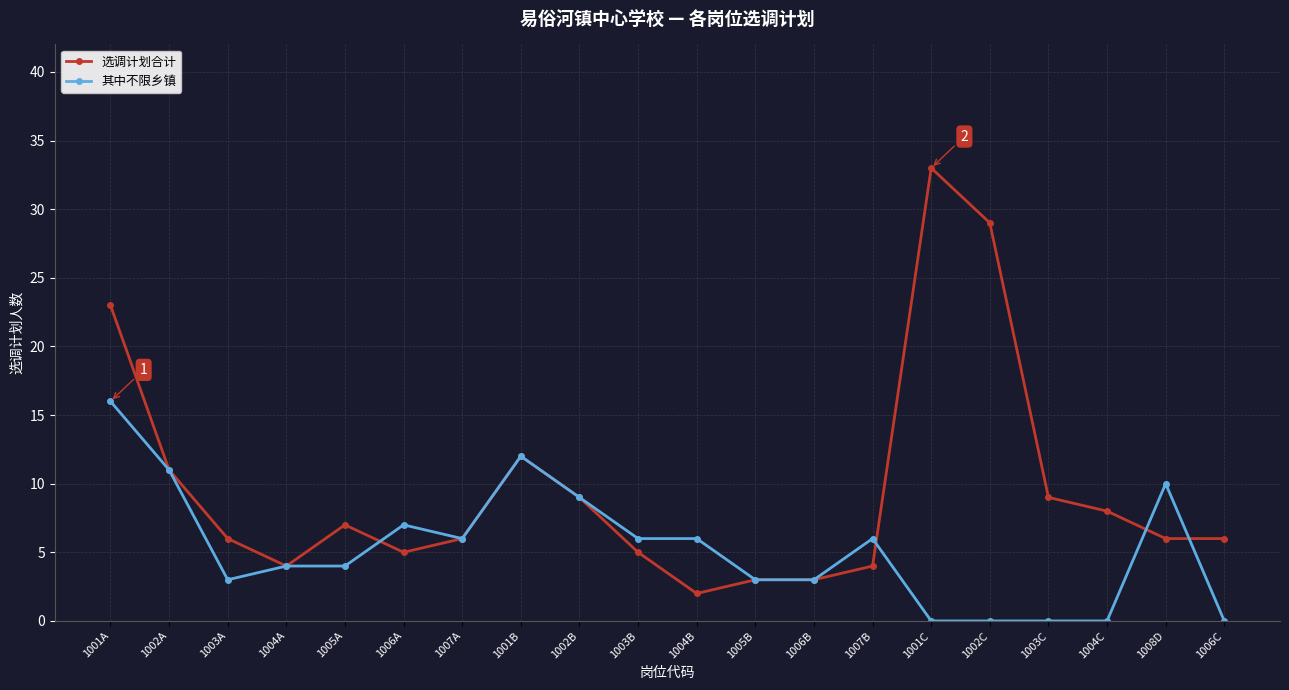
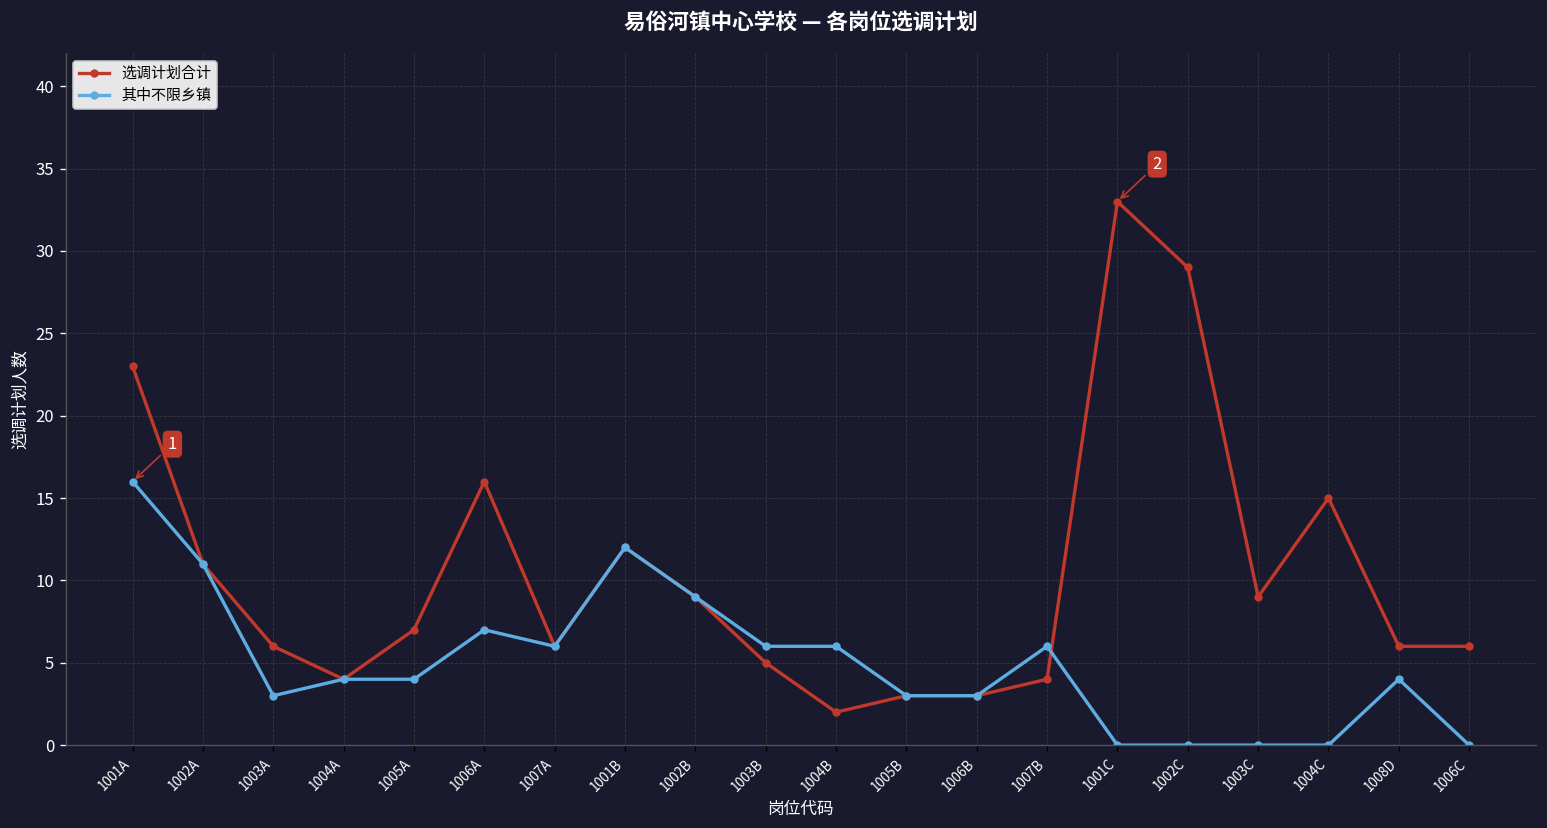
  {
    "选调计划合计": {
      "1001A": 23,
      "1003A": 6,
      "1005A": 7,
-     "1006A": 5,
+     "1006A": 16,
      "1003B": 5,
      "1004B": 2,
      "1007B": 4,
      "1002C": 29,
      "1003C": 9,
-     "1004C": 8,
+     "1004C": 15,
      "1008D": 6,
      "1006C": 6
    },
    "其中不限乡镇": {
      "1003A": 3,
      "1005A": 4,
      "1006A": 7,
      "1003B": 6,
      "1004B": 6,
      "1007B": 6,
      "1001C": 0,
      "1002C": 0,
      "1003C": 0,
      "1004C": 0,
-     "1008D": 10,
+     "1008D": 4,
      "1006C": 0
    }
  }
